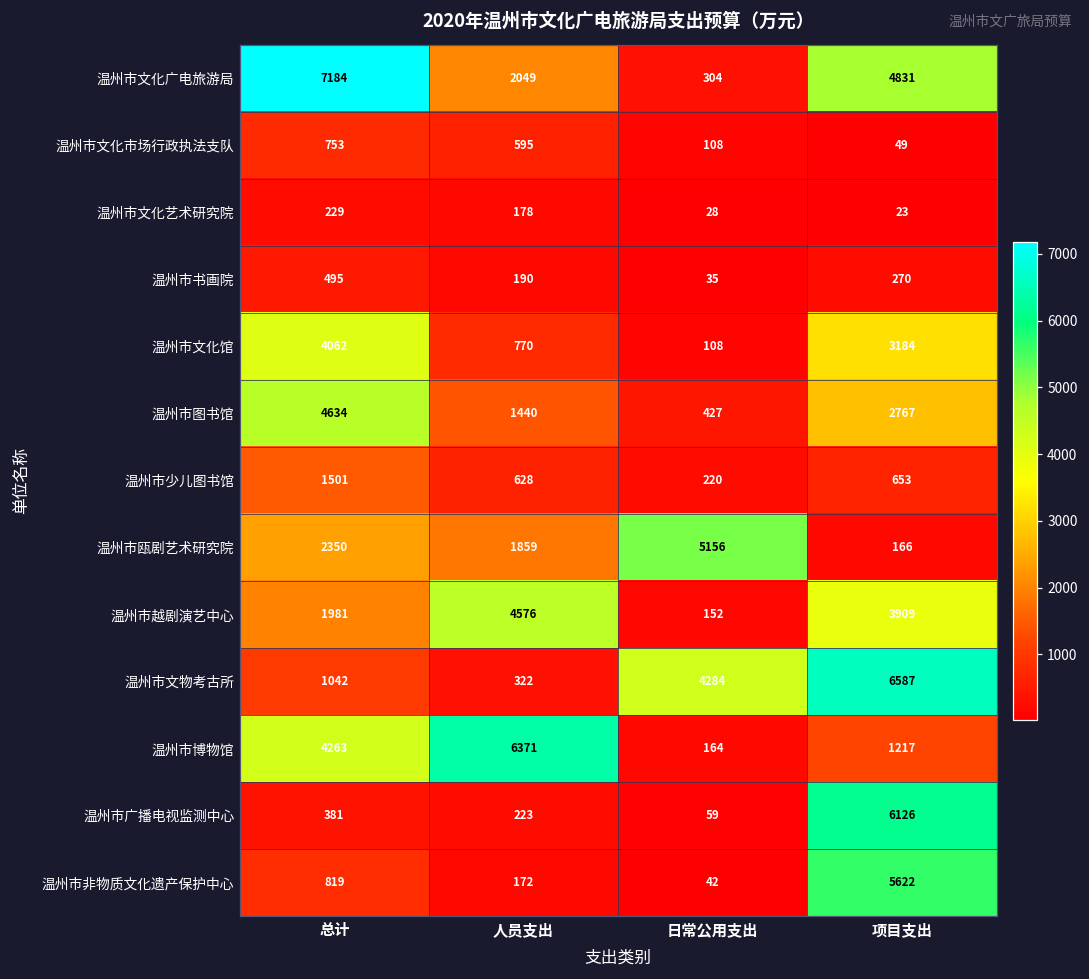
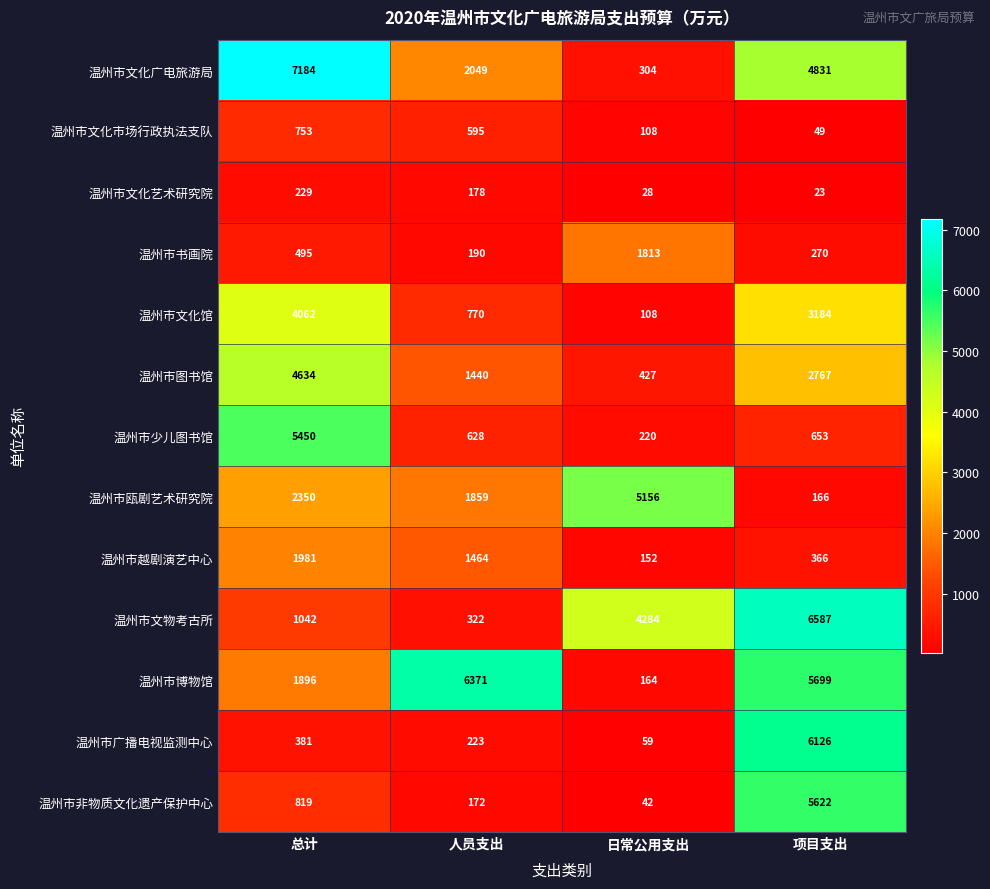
  {
    "温州市文化广电旅游局": {
      "总计": 7184,
      "人员支出": 2049,
      "日常公用支出": 304,
      "项目支出": 4831
    },
    "温州市文化市场行政执法支队": {
      "总计": 753,
      "人员支出": 595,
      "日常公用支出": 108,
      "项目支出": 49
    },
    "温州市文化艺术研究院": {
      "总计": 229,
      "人员支出": 178,
      "日常公用支出": 28,
      "项目支出": 23
    },
    "温州市书画院": {
      "总计": 495,
      "人员支出": 190,
-     "日常公用支出": 35,
+     "日常公用支出": 1813,
      "项目支出": 270
    },
    "温州市文化馆": {
      "总计": 4062,
      "人员支出": 770,
      "日常公用支出": 108,
      "项目支出": 3184
    },
    "温州市图书馆": {
      "总计": 4634,
      "人员支出": 1440,
      "日常公用支出": 427,
      "项目支出": 2767
    },
    "温州市少儿图书馆": {
-     "总计": 1501,
+     "总计": 5450,
      "人员支出": 628,
      "日常公用支出": 220,
      "项目支出": 653
    },
    "温州市瓯剧艺术研究院": {
      "总计": 2350,
      "人员支出": 1859,
      "日常公用支出": 5156,
      "项目支出": 166
    },
    "温州市越剧演艺中心": {
      "总计": 1981,
-     "人员支出": 4576,
+     "人员支出": 1464,
      "日常公用支出": 152,
-     "项目支出": 3909
+     "项目支出": 366
    },
    "温州市文物考古所": {
      "总计": 1042,
      "人员支出": 322,
      "日常公用支出": 4284,
      "项目支出": 6587
    },
    "温州市博物馆": {
-     "总计": 4263,
+     "总计": 1896,
      "人员支出": 6371,
      "日常公用支出": 164,
-     "项目支出": 1217
+     "项目支出": 5699
    },
    "温州市广播电视监测中心": {
      "总计": 381,
      "人员支出": 223,
      "日常公用支出": 59,
      "项目支出": 6126
    },
    "温州市非物质文化遗产保护中心": {
      "总计": 819,
      "人员支出": 172,
      "日常公用支出": 42,
      "项目支出": 5622
    }
  }
